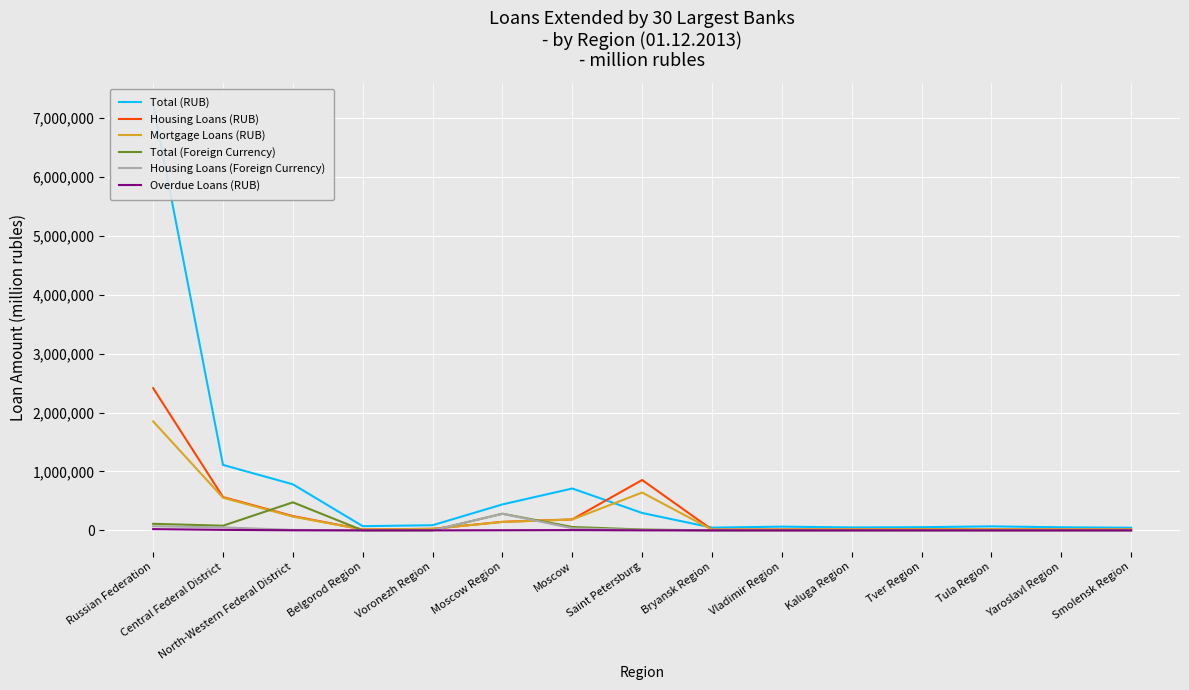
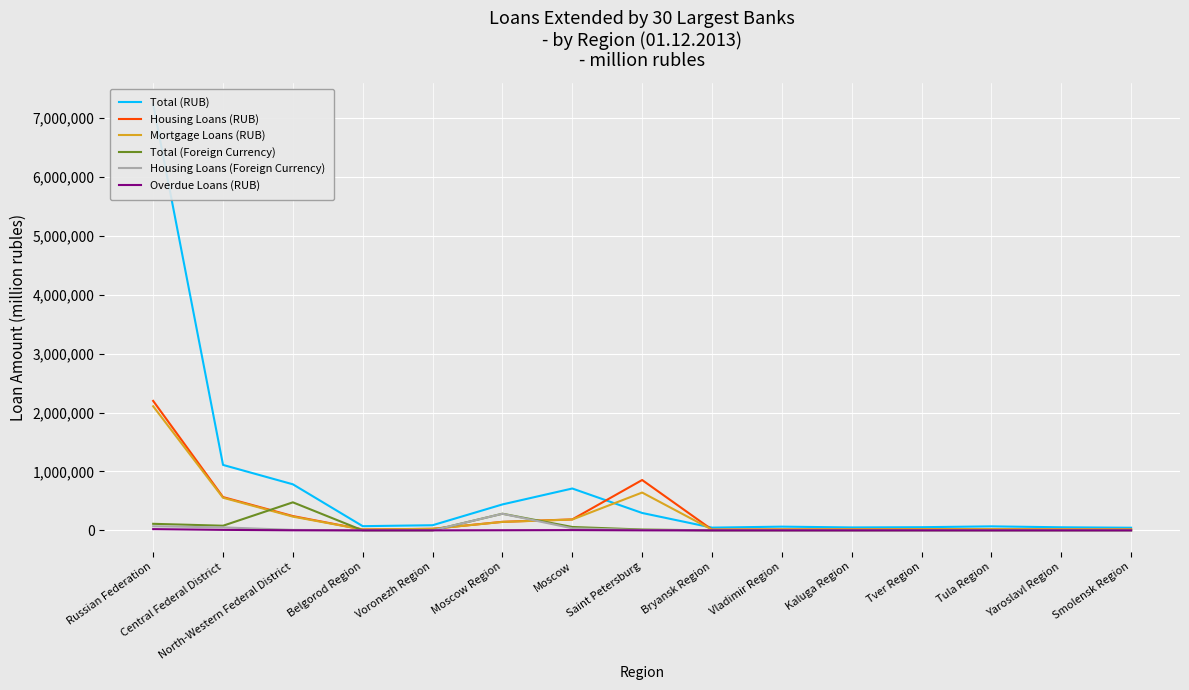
  {
    "Total (RUB)": {
      "Central Federal District": "1,100,000",
      "North-Western Federal District": "800,000",
      "Belgorod Region": "100,000",
      "Voronezh Region": "100,000",
      "Moscow Region": "400,000",
      "Moscow": "700,000",
      "Saint Petersburg": "300,000",
      "Vladimir Region": "100,000",
      "Tula Region": "100,000"
    },
    "Housing Loans (RUB)": {
-     "Russian Federation": "2,400,000",
+     "Russian Federation": "2,200,000",
      "Saint Petersburg": "900,000"
    },
    "Mortgage Loans (RUB)": {
-     "Russian Federation": "1,800,000",
+     "Russian Federation": "2,100,000",
      "Saint Petersburg": "600,000"
    },
    "Total (Foreign Currency)": {
      "North-Western Federal District": "500,000"
    },
    "Overdue Loans (RUB)": {
      "Russian Federation": "0",
      "Moscow Region": "0"
    }
  }
